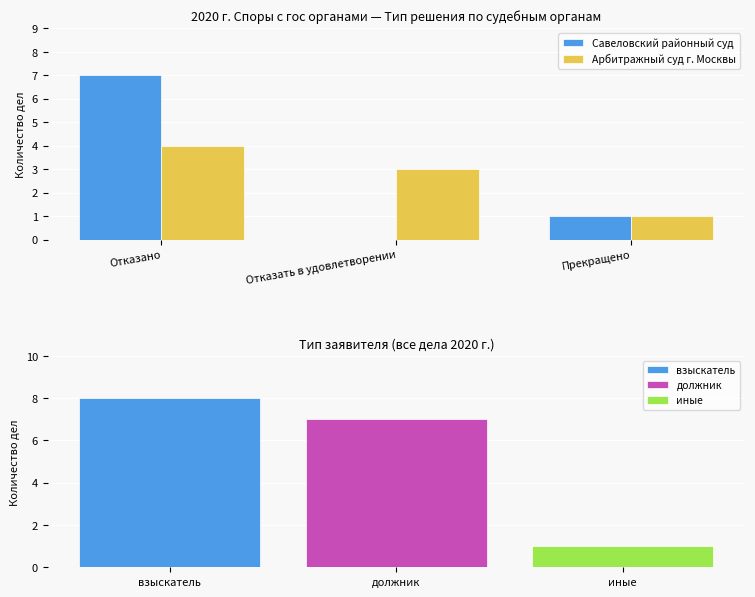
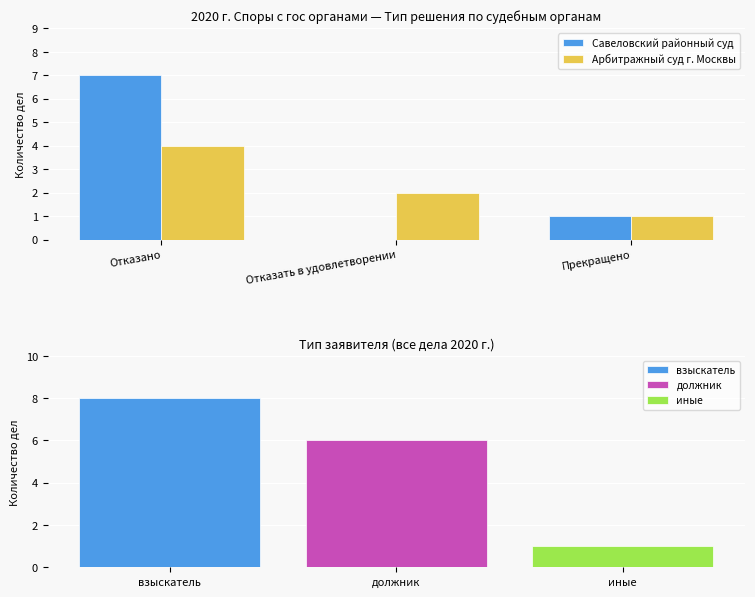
  {
    "2020 г. Споры с гос органами — Тип решения по судебным органам": {
      "Савеловский районный суд": {
        "Отказано": 7,
        "Отказать в удовлетворении": 0,
        "Прекращено": 1
      },
      "Арбитражный суд г. Москвы": {
        "Отказано": 4,
-       "Отказать в удовлетворении": 3,
+       "Отказать в удовлетворении": 2,
        "Прекращено": 1
      }
    },
    "Тип заявителя (все дела 2020 г.)": {
      "взыскатель": 8,
-     "должник": 7,
+     "должник": 6,
      "иные": 1
    }
  }
